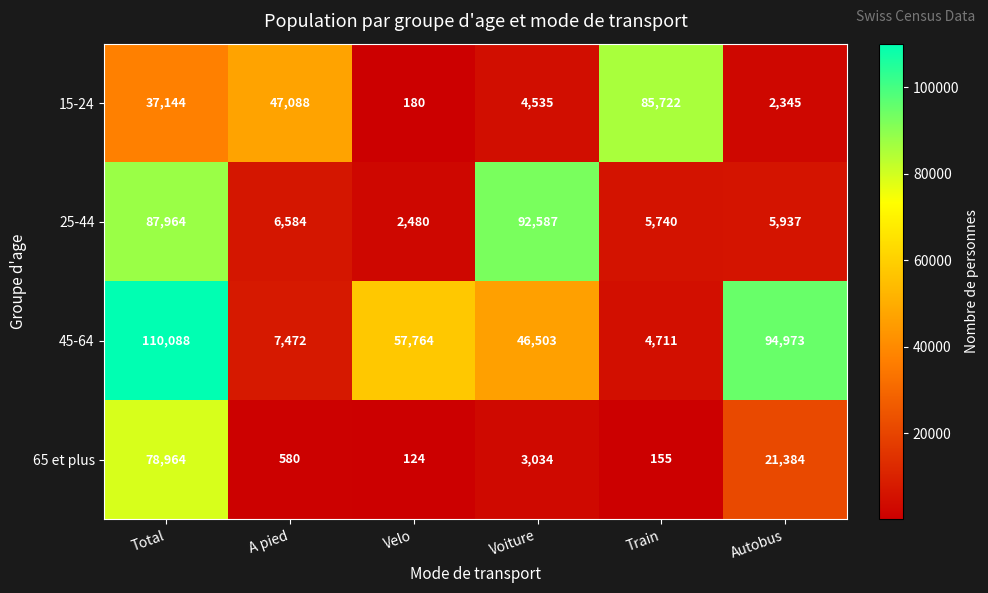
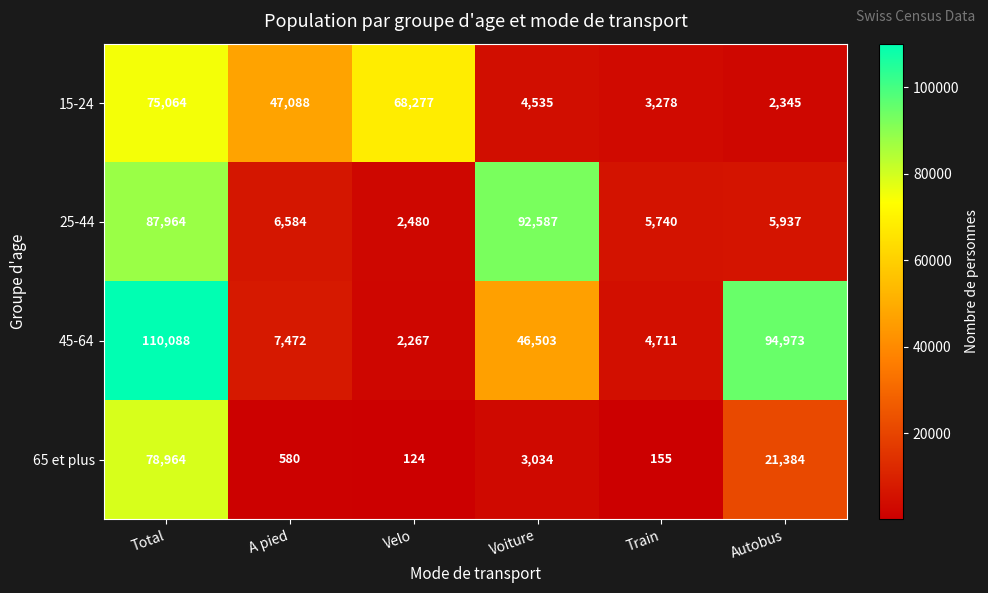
  {
    "15-24": {
-     "Total": "37,144",
+     "Total": "75,064",
      "A pied": "47,088",
-     "Velo": "180",
+     "Velo": "68,277",
      "Voiture": "4,535",
-     "Train": "85,722",
+     "Train": "3,278",
      "Autobus": "2,345"
    },
    "25-44": {
      "Total": "87,964",
      "A pied": "6,584",
      "Velo": "2,480",
      "Voiture": "92,587",
      "Train": "5,740",
      "Autobus": "5,937"
    },
    "45-64": {
      "Total": "110,088",
      "A pied": "7,472",
-     "Velo": "57,764",
+     "Velo": "2,267",
      "Voiture": "46,503",
      "Train": "4,711",
      "Autobus": "94,973"
    },
    "65 et plus": {
      "Total": "78,964",
      "A pied": "580",
      "Velo": "124",
      "Voiture": "3,034",
      "Train": "155",
      "Autobus": "21,384"
    }
  }
